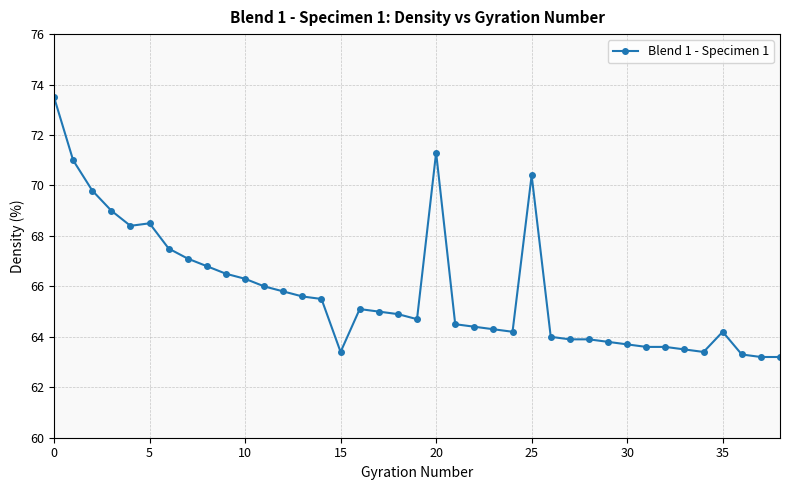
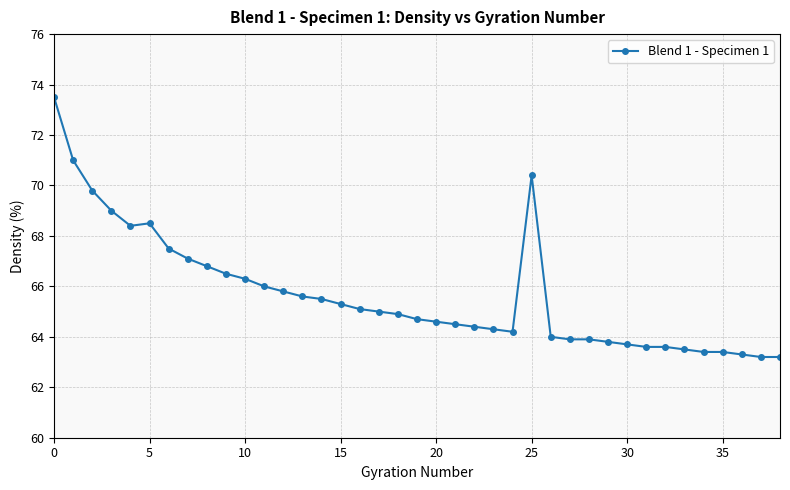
  {
    "0": 73.5,
    "5": 68.5,
    "10": 66.3,
-   "15": 63.4,
-   "20": 71.3,
+   "15": 65.3,
+   "20": 64.6,
    "25": 70.4,
    "30": 63.7,
-   "35": 64.2
+   "35": 63.4
  }
